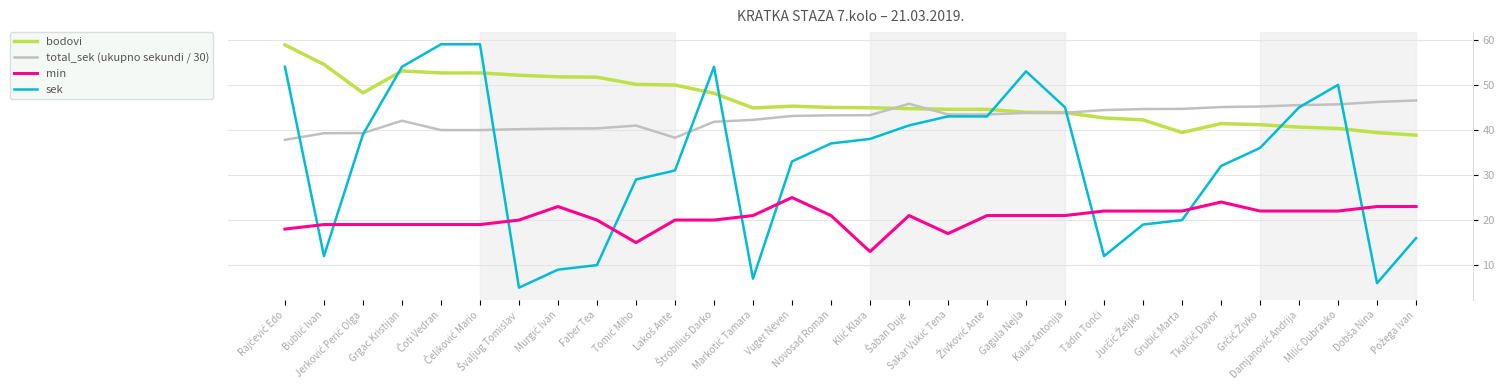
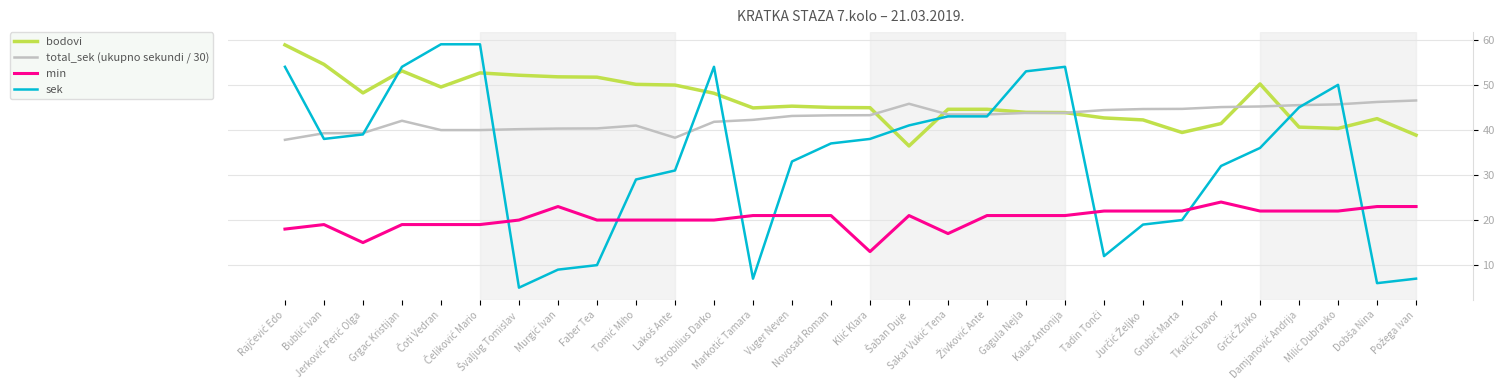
  {
    "bodovi": {
      "Rajčević Edo": 59,
      "Bublić Ivan": 55,
      "Jerković Perić Olga": 48,
      "Grgac Kristijan": 53,
-     "Čoti Vedran": 53,
+     "Čoti Vedran": 50,
      "Čeliković Mario": 53,
      "Švaljug Tomislav": 52,
      "Murgić Ivan": 52,
      "Faber Tea": 52,
      "Tomić Miho": 50,
      "Lakoš Ante": 50,
      "Štrobilius Darko": 48,
      "Markotić Tamara": 45,
      "Vuger Neven": 45,
      "Novosad Roman": 45,
      "Klić Klara": 45,
-     "Šaban Duje": 45,
+     "Šaban Duje": 36,
      "Sakar Vukić Tena": 45,
      "Živković Ante": 45,
      "Tadin Tonči": 43,
      "Jurčić Željko": 42,
      "Grubić Marta": 39,
      "Tkalčić Davor": 41,
-     "Grčić Živko": 41,
+     "Grčić Živko": 50,
      "Damjanović Andrija": 41,
      "Milić Dubravko": 40,
-     "Dobša Nina": 39,
+     "Dobša Nina": 43,
      "Požega Ivan": 39
    },
    "total_sek (ukupno sekundi / 30)": {
      "Rajčević Edo": 38,
      "Bublić Ivan": 39,
      "Grgac Kristijan": 42,
      "Čoti Vedran": 40,
      "Čeliković Mario": 40,
      "Švaljug Tomislav": 40,
      "Murgić Ivan": 40,
      "Faber Tea": 40,
      "Tomić Miho": 41,
      "Lakoš Ante": 38,
      "Štrobilius Darko": 42,
      "Markotić Tamara": 42,
      "Vuger Neven": 43,
      "Novosad Roman": 43,
      "Klić Klara": 43,
      "Šaban Duje": 46,
      "Tadin Tonči": 44,
      "Jurčić Željko": 45,
      "Grubić Marta": 45,
      "Tkalčić Davor": 45,
      "Grčić Živko": 45,
      "Milić Dubravko": 46,
      "Dobša Nina": 46,
      "Požega Ivan": 47
    },
    "min": {
      "Rajčević Edo": 18,
      "Bublić Ivan": 19,
-     "Jerković Perić Olga": 19,
+     "Jerković Perić Olga": 15,
      "Grgac Kristijan": 19,
      "Čoti Vedran": 19,
      "Čeliković Mario": 19,
      "Švaljug Tomislav": 20,
      "Murgić Ivan": 23,
      "Faber Tea": 20,
-     "Tomić Miho": 15,
+     "Tomić Miho": 20,
      "Lakoš Ante": 20,
      "Štrobilius Darko": 20,
      "Markotić Tamara": 21,
-     "Vuger Neven": 25,
+     "Vuger Neven": 21,
      "Novosad Roman": 21,
      "Klić Klara": 13,
      "Šaban Duje": 21,
      "Sakar Vukić Tena": 17,
      "Živković Ante": 21,
      "Gagula Nejla": 21,
      "Kalac Antonija": 21,
      "Tadin Tonči": 22,
      "Jurčić Željko": 22,
      "Grubić Marta": 22,
      "Tkalčić Davor": 24,
      "Grčić Živko": 22,
      "Damjanović Andrija": 22,
      "Milić Dubravko": 22,
      "Dobša Nina": 23,
      "Požega Ivan": 23
    },
    "sek": {
      "Rajčević Edo": 54,
-     "Bublić Ivan": 12,
+     "Bublić Ivan": 38,
      "Grgac Kristijan": 54,
      "Čoti Vedran": 59,
      "Čeliković Mario": 59,
      "Švaljug Tomislav": 5,
      "Murgić Ivan": 9,
      "Faber Tea": 10,
      "Tomić Miho": 29,
      "Lakoš Ante": 31,
      "Štrobilius Darko": 54,
      "Markotić Tamara": 7,
      "Vuger Neven": 33,
      "Novosad Roman": 37,
      "Klić Klara": 38,
      "Šaban Duje": 41,
      "Gagula Nejla": 53,
-     "Kalac Antonija": 45,
+     "Kalac Antonija": 54,
      "Tadin Tonči": 12,
      "Jurčić Željko": 19,
      "Grubić Marta": 20,
      "Tkalčić Davor": 32,
      "Grčić Živko": 36,
      "Milić Dubravko": 50,
      "Dobša Nina": 6,
-     "Požega Ivan": 16
+     "Požega Ivan": 7
    }
  }
